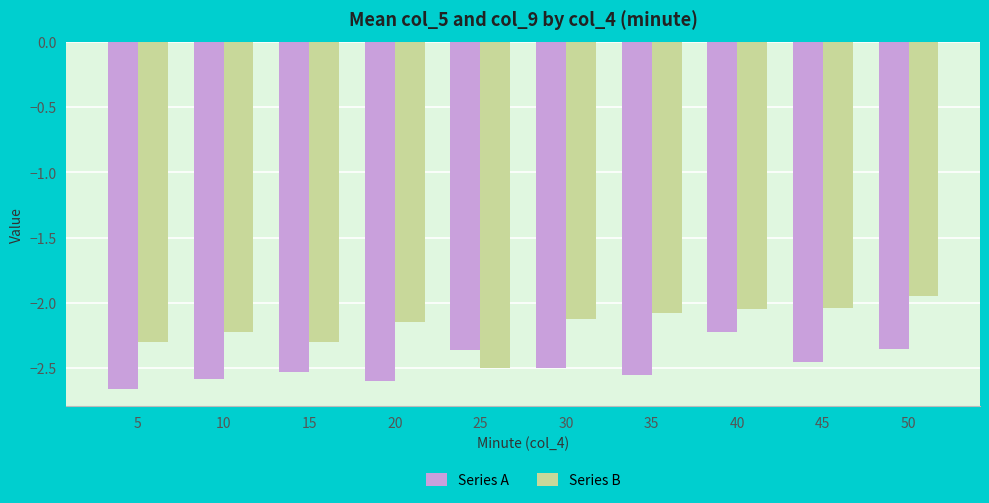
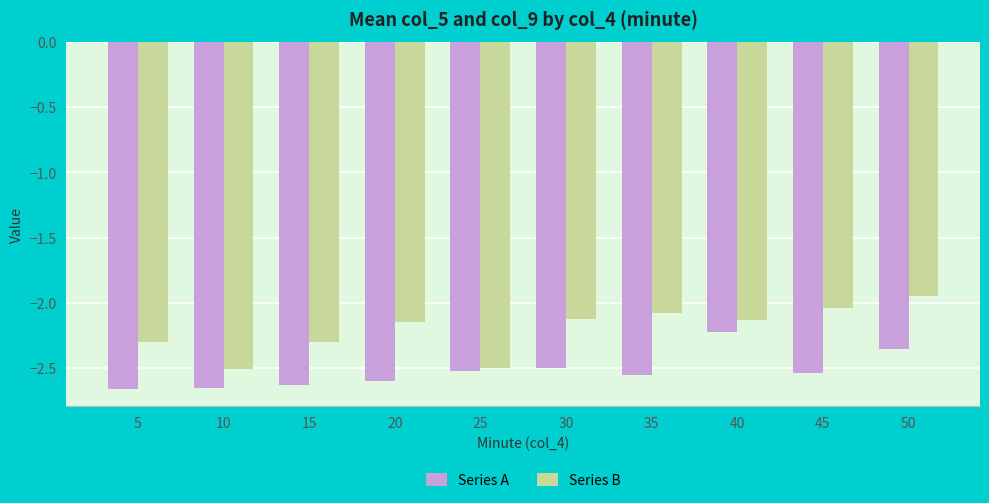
  {
    "Series A": {
      "5": -2.66,
-     "10": -2.58,
-     "15": -2.53,
+     "10": -2.65,
+     "15": -2.63,
      "20": -2.60,
-     "25": -2.36,
+     "25": -2.52,
      "30": -2.50,
      "35": -2.55,
      "40": -2.22,
-     "45": -2.45,
+     "45": -2.54,
      "50": -2.35
    },
    "Series B": {
      "5": -2.30,
-     "10": -2.22,
+     "10": -2.51,
      "15": -2.30,
      "20": -2.15,
      "25": -2.50,
      "30": -2.12,
      "35": -2.08,
-     "40": -2.05,
+     "40": -2.13,
      "45": -2.04,
      "50": -1.95
    }
  }
